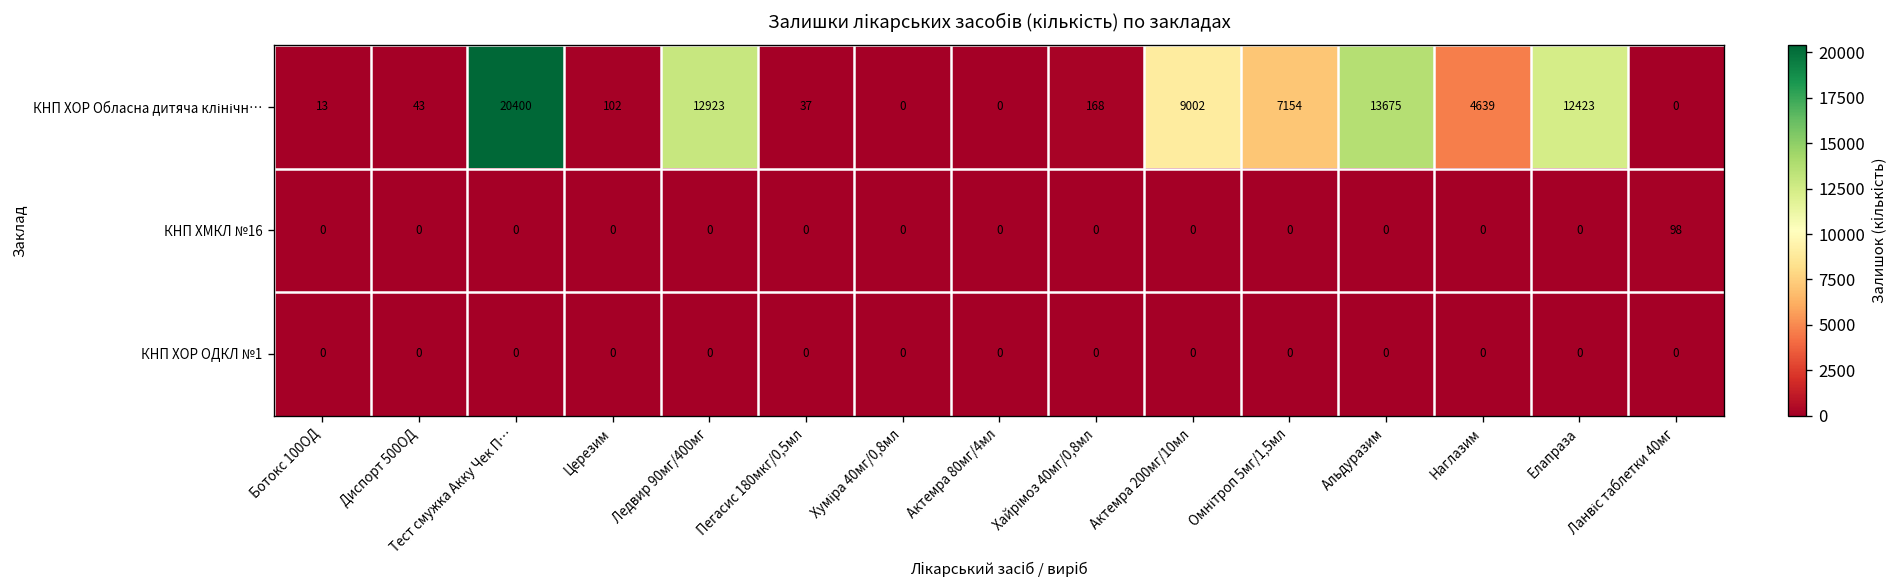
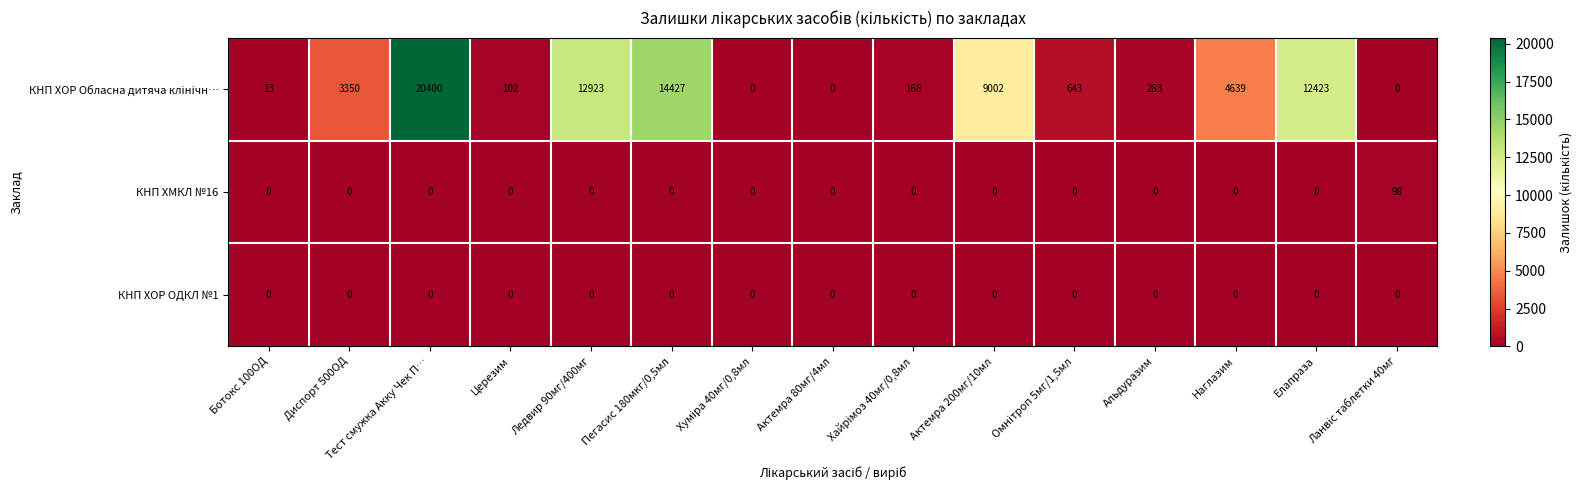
  {
    "КНП ХОР Обласна дитяча клінічн…": {
      "Ботокс 100ОД": 13,
-     "Диспорт 500ОД": 43,
+     "Диспорт 500ОД": 3350,
      "Тест смужка Акку Чек П…": 20400,
      "Церезим": 102,
      "Ледвир 90мг/400мг": 12923,
-     "Пегасис 180мкг/0,5мл": 37,
+     "Пегасис 180мкг/0,5мл": 14427,
      "Хуміра 40мг/0,8мл": 0,
      "Актемра 80мг/4мл": 0,
      "Хайрімоз 40мг/0,8мл": 168,
      "Актемра 200мг/10мл": 9002,
-     "Омнітроп 5мг/1,5мл": 7154,
-     "Альдуразим": 13675,
+     "Омнітроп 5мг/1,5мл": 643,
+     "Альдуразим": 283,
      "Наглазим": 4639,
      "Елапраза": 12423,
      "Ланвіс таблетки 40мг": 0
    },
    "КНП ХМКЛ №16": {
      "Ботокс 100ОД": 0,
      "Диспорт 500ОД": 0,
      "Тест смужка Акку Чек П…": 0,
      "Церезим": 0,
      "Ледвир 90мг/400мг": 0,
      "Пегасис 180мкг/0,5мл": 0,
      "Хуміра 40мг/0,8мл": 0,
      "Актемра 80мг/4мл": 0,
      "Хайрімоз 40мг/0,8мл": 0,
      "Актемра 200мг/10мл": 0,
      "Омнітроп 5мг/1,5мл": 0,
      "Альдуразим": 0,
      "Наглазим": 0,
      "Елапраза": 0,
      "Ланвіс таблетки 40мг": 98
    },
    "КНП ХОР ОДКЛ №1": {
      "Ботокс 100ОД": 0,
      "Диспорт 500ОД": 0,
      "Тест смужка Акку Чек П…": 0,
      "Церезим": 0,
      "Ледвир 90мг/400мг": 0,
      "Пегасис 180мкг/0,5мл": 0,
      "Хуміра 40мг/0,8мл": 0,
      "Актемра 80мг/4мл": 0,
      "Хайрімоз 40мг/0,8мл": 0,
      "Актемра 200мг/10мл": 0,
      "Омнітроп 5мг/1,5мл": 0,
      "Альдуразим": 0,
      "Наглазим": 0,
      "Елапраза": 0,
      "Ланвіс таблетки 40мг": 0
    }
  }
